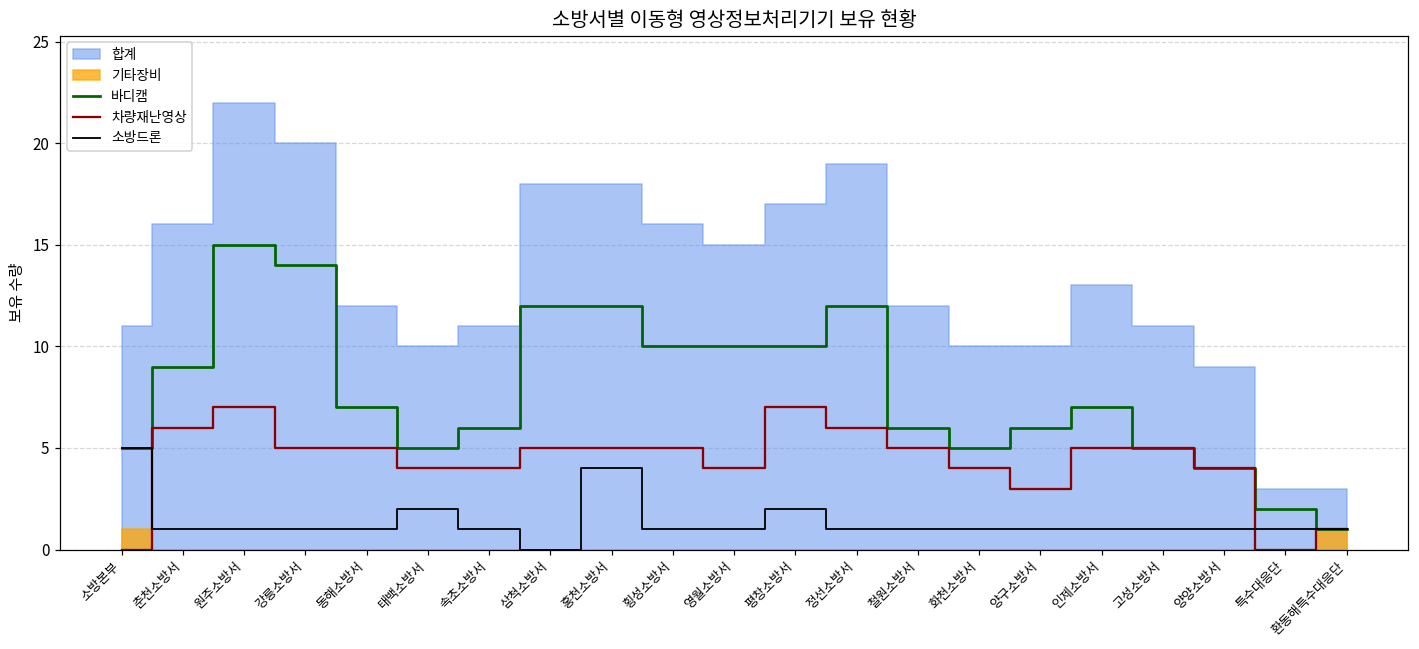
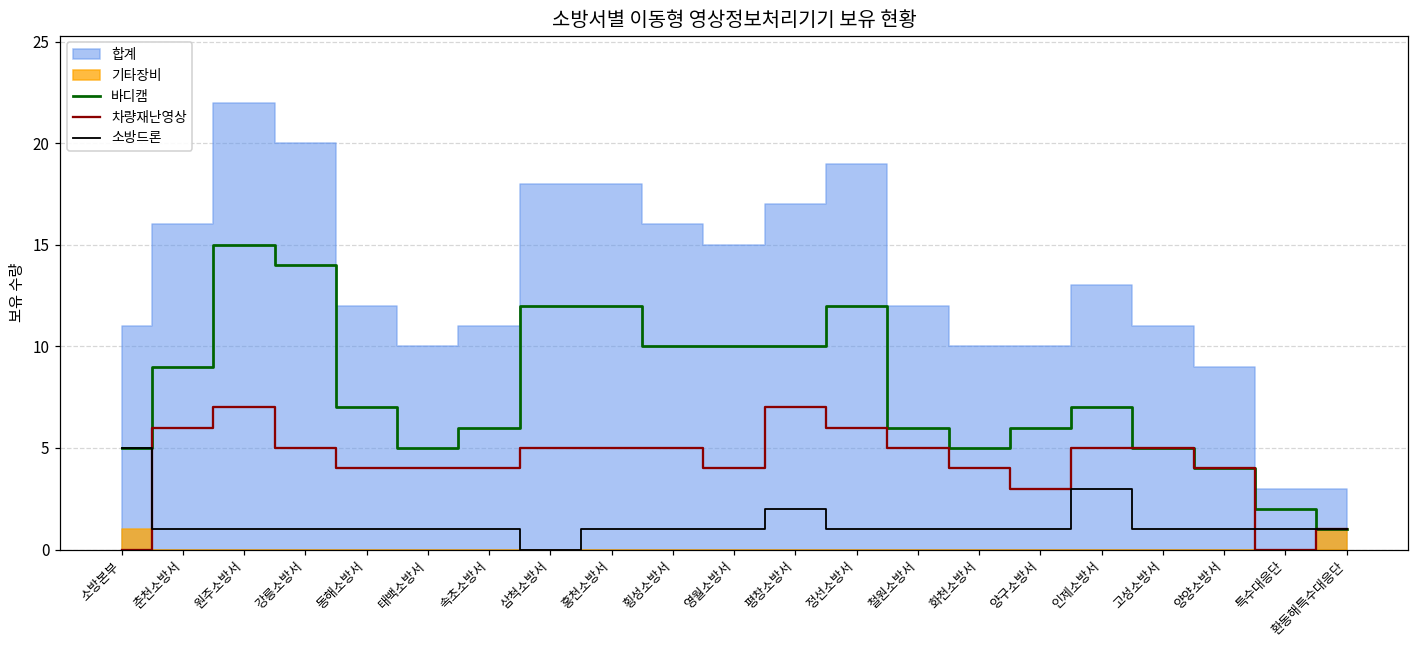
  {
    "바디캠": {
      "춘천소방서": 9,
      "원주소방서": 15,
      "강릉소방서": 14,
      "동해소방서": 7,
      "태백소방서": 5,
      "속초소방서": 6,
      "삼척소방서": 12,
      "홍천소방서": 12,
      "횡성소방서": 10,
      "영월소방서": 10,
      "평창소방서": 10,
      "정선소방서": 12,
      "철원소방서": 6,
      "화천소방서": 5,
      "양구소방서": 6,
      "인제소방서": 7,
      "특수대응단": 2
    },
    "차량재난영상": {
      "소방본부": 0,
      "춘천소방서": 6,
      "원주소방서": 7,
      "강릉소방서": 5,
-     "동해소방서": 5,
+     "동해소방서": 4,
      "태백소방서": 4,
      "속초소방서": 4,
      "삼척소방서": 5,
      "홍천소방서": 5,
      "횡성소방서": 5,
      "영월소방서": 4,
      "평창소방서": 7,
      "정선소방서": 6,
      "철원소방서": 5,
      "화천소방서": 4,
      "양구소방서": 3,
      "인제소방서": 5,
      "특수대응단": 0
    },
    "소방드론": {
      "춘천소방서": 1,
      "원주소방서": 1,
      "강릉소방서": 1,
      "동해소방서": 1,
-     "태백소방서": 2,
+     "태백소방서": 1,
      "속초소방서": 1,
      "삼척소방서": 0,
-     "홍천소방서": 4,
+     "홍천소방서": 1,
      "횡성소방서": 1,
      "영월소방서": 1,
      "평창소방서": 2,
      "정선소방서": 1,
      "철원소방서": 1,
      "화천소방서": 1,
      "양구소방서": 1,
-     "인제소방서": 1,
+     "인제소방서": 3,
      "고성소방서": 1,
      "양양소방서": 1,
      "특수대응단": 1
    }
  }
